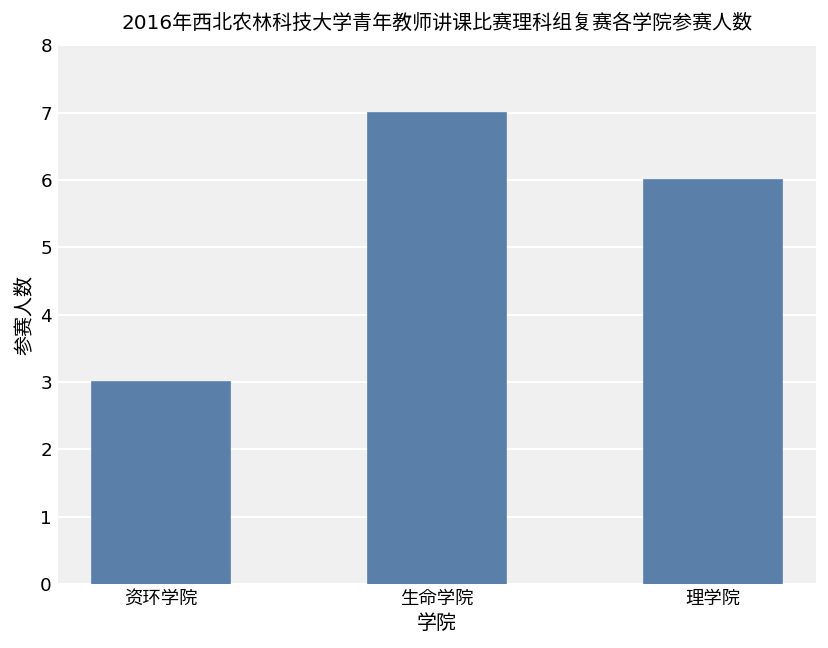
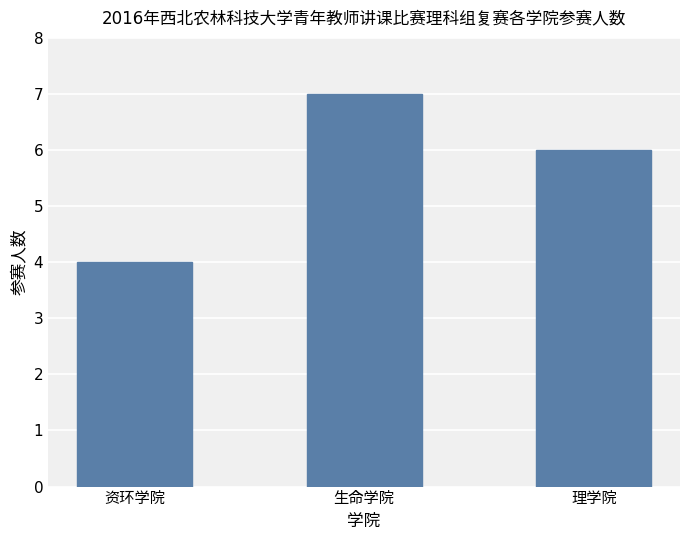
  {
-   "资环学院": 3,
+   "资环学院": 4,
    "生命学院": 7,
    "理学院": 6
  }
